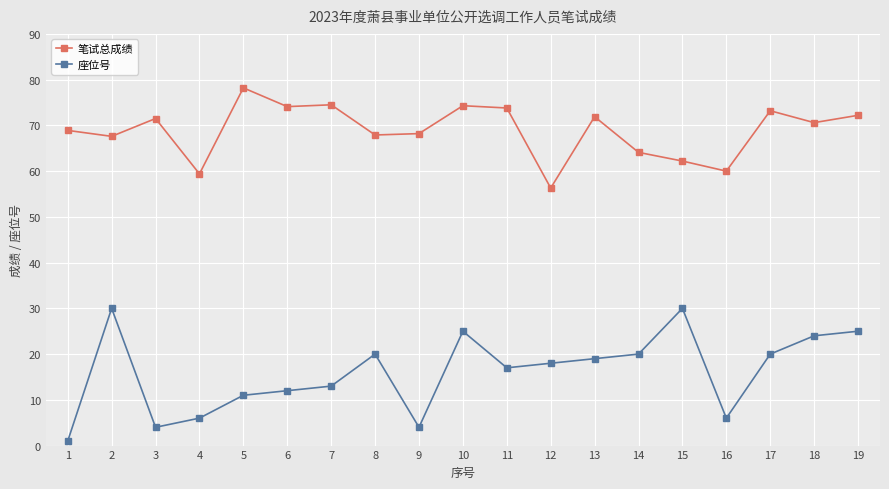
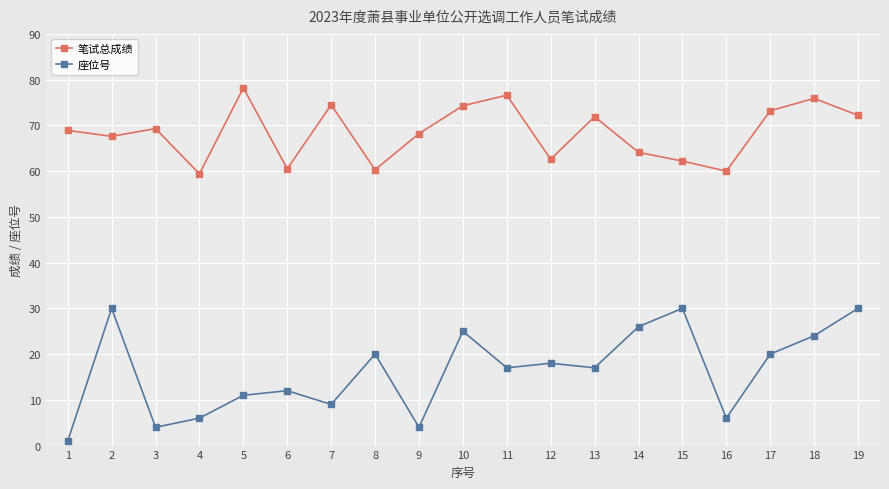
  {
    "笔试总成绩": {
      "1": 69,
      "2": 68,
-     "3": 72,
+     "3": 69,
      "4": 59,
      "5": 78,
-     "6": 74,
+     "6": 61,
      "7": 75,
-     "8": 68,
+     "8": 60,
      "9": 68,
      "10": 74,
-     "11": 74,
-     "12": 56,
+     "11": 77,
+     "12": 63,
      "13": 72,
      "14": 64,
      "15": 62,
      "16": 60,
      "17": 73,
-     "18": 71,
+     "18": 76,
      "19": 72
    },
    "座位号": {
      "1": 1,
      "2": 30,
      "3": 4,
      "4": 6,
      "5": 11,
      "6": 12,
-     "7": 13,
+     "7": 9,
      "8": 20,
      "9": 4,
      "10": 25,
      "11": 17,
      "12": 18,
-     "13": 19,
-     "14": 20,
+     "13": 17,
+     "14": 26,
      "15": 30,
      "16": 6,
      "17": 20,
      "18": 24,
-     "19": 25
+     "19": 30
    }
  }
